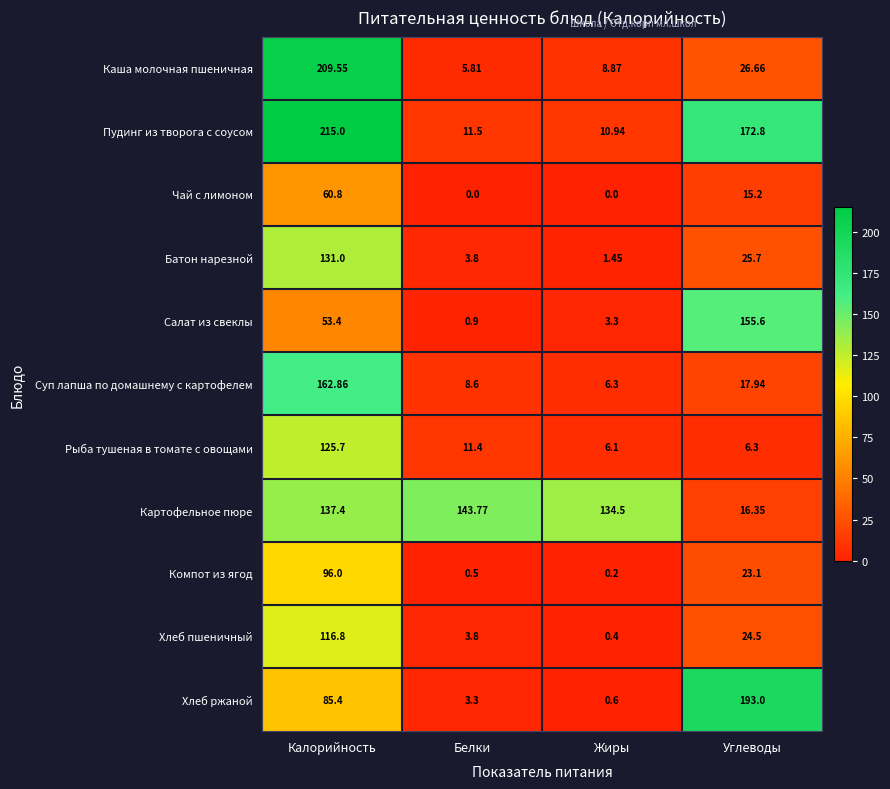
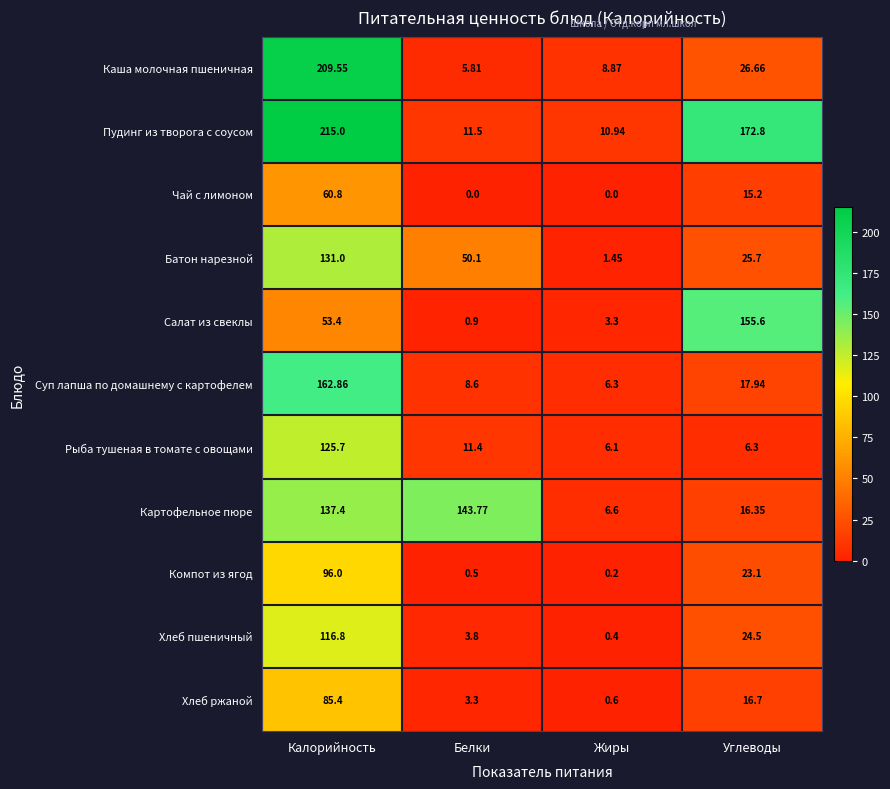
  {
    "Каша молочная пшеничная": {
      "Калорийность": 209.55,
      "Белки": 5.81,
      "Жиры": 8.87,
      "Углеводы": 26.66
    },
    "Пудинг из творога с соусом": {
      "Калорийность": 215.0,
      "Белки": 11.5,
      "Жиры": 10.94,
      "Углеводы": 172.8
    },
    "Чай с лимоном": {
      "Калорийность": 60.8,
      "Белки": 0.0,
      "Жиры": 0.0,
      "Углеводы": 15.2
    },
    "Батон нарезной": {
      "Калорийность": 131.0,
-     "Белки": 3.8,
+     "Белки": 50.1,
      "Жиры": 1.45,
      "Углеводы": 25.7
    },
    "Салат из свеклы": {
      "Калорийность": 53.4,
      "Белки": 0.9,
      "Жиры": 3.3,
      "Углеводы": 155.6
    },
    "Суп лапша по домашнему с картофелем": {
      "Калорийность": 162.86,
      "Белки": 8.6,
      "Жиры": 6.3,
      "Углеводы": 17.94
    },
    "Рыба тушеная в томате с овощами": {
      "Калорийность": 125.7,
      "Белки": 11.4,
      "Жиры": 6.1,
      "Углеводы": 6.3
    },
    "Картофельное пюре": {
      "Калорийность": 137.4,
      "Белки": 143.77,
-     "Жиры": 134.5,
+     "Жиры": 6.6,
      "Углеводы": 16.35
    },
    "Компот из ягод": {
      "Калорийность": 96.0,
      "Белки": 0.5,
      "Жиры": 0.2,
      "Углеводы": 23.1
    },
    "Хлеб пшеничный": {
      "Калорийность": 116.8,
      "Белки": 3.8,
      "Жиры": 0.4,
      "Углеводы": 24.5
    },
    "Хлеб ржаной": {
      "Калорийность": 85.4,
      "Белки": 3.3,
      "Жиры": 0.6,
-     "Углеводы": 193.0
+     "Углеводы": 16.7
    }
  }
